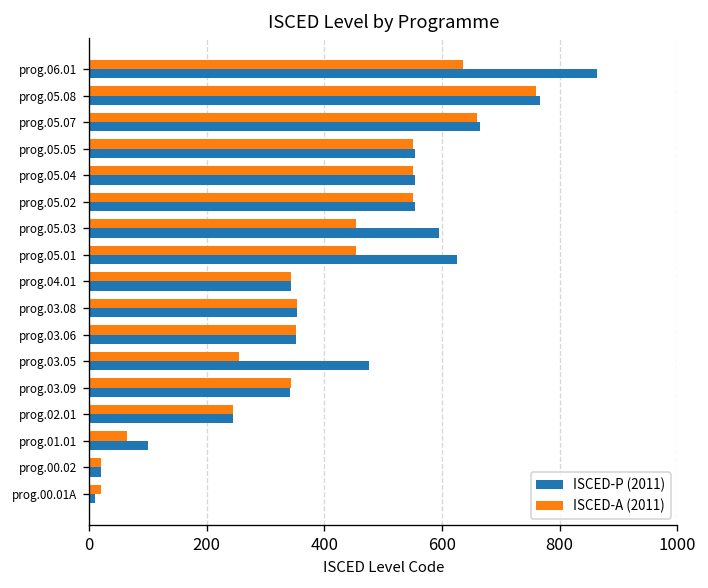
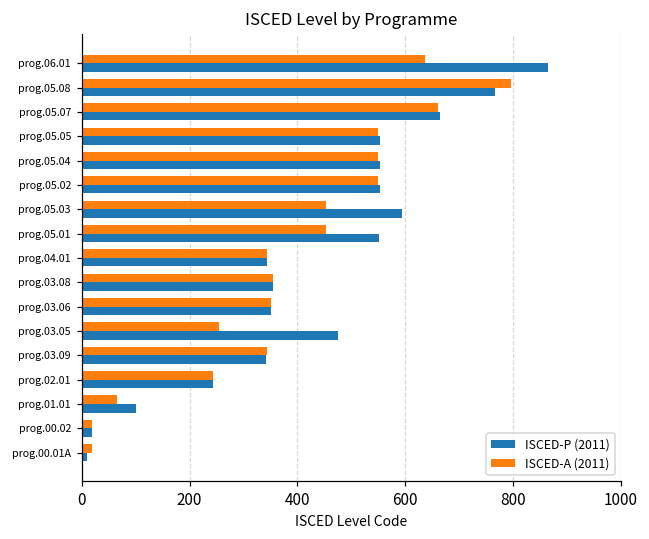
  {
    "ISCED-P (2011)": {
      "prog.06.01": 860,
      "prog.05.08": 770,
      "prog.05.07": 670,
      "prog.05.05": 550,
      "prog.05.04": 550,
      "prog.05.02": 550,
      "prog.05.03": 590,
-     "prog.05.01": 630,
+     "prog.05.01": 550,
      "prog.04.01": 340,
      "prog.03.08": 350,
      "prog.03.06": 350,
      "prog.03.05": 480,
      "prog.03.09": 340,
      "prog.02.01": 240,
      "prog.01.01": 100,
      "prog.00.02": 20,
      "prog.00.01A": 10
    },
    "ISCED-A (2011)": {
      "prog.06.01": 640,
-     "prog.05.08": 760,
+     "prog.05.08": 800,
      "prog.05.07": 660,
      "prog.05.05": 550,
      "prog.05.04": 550,
      "prog.05.02": 550,
      "prog.05.03": 450,
      "prog.05.01": 450,
      "prog.04.01": 340,
      "prog.03.08": 350,
      "prog.03.06": 350,
      "prog.03.05": 250,
      "prog.03.09": 340,
      "prog.02.01": 240,
      "prog.01.01": 70,
      "prog.00.02": 20,
      "prog.00.01A": 20
    }
  }
